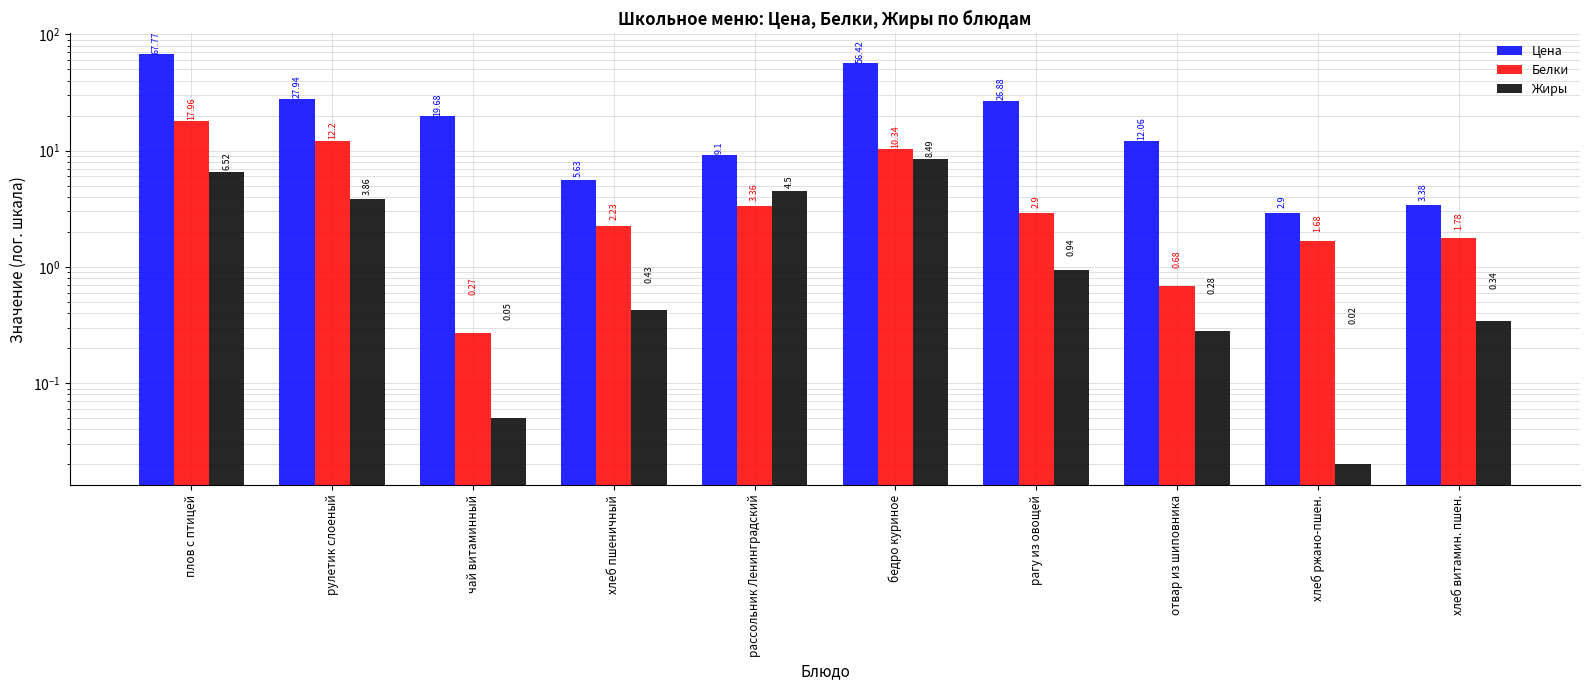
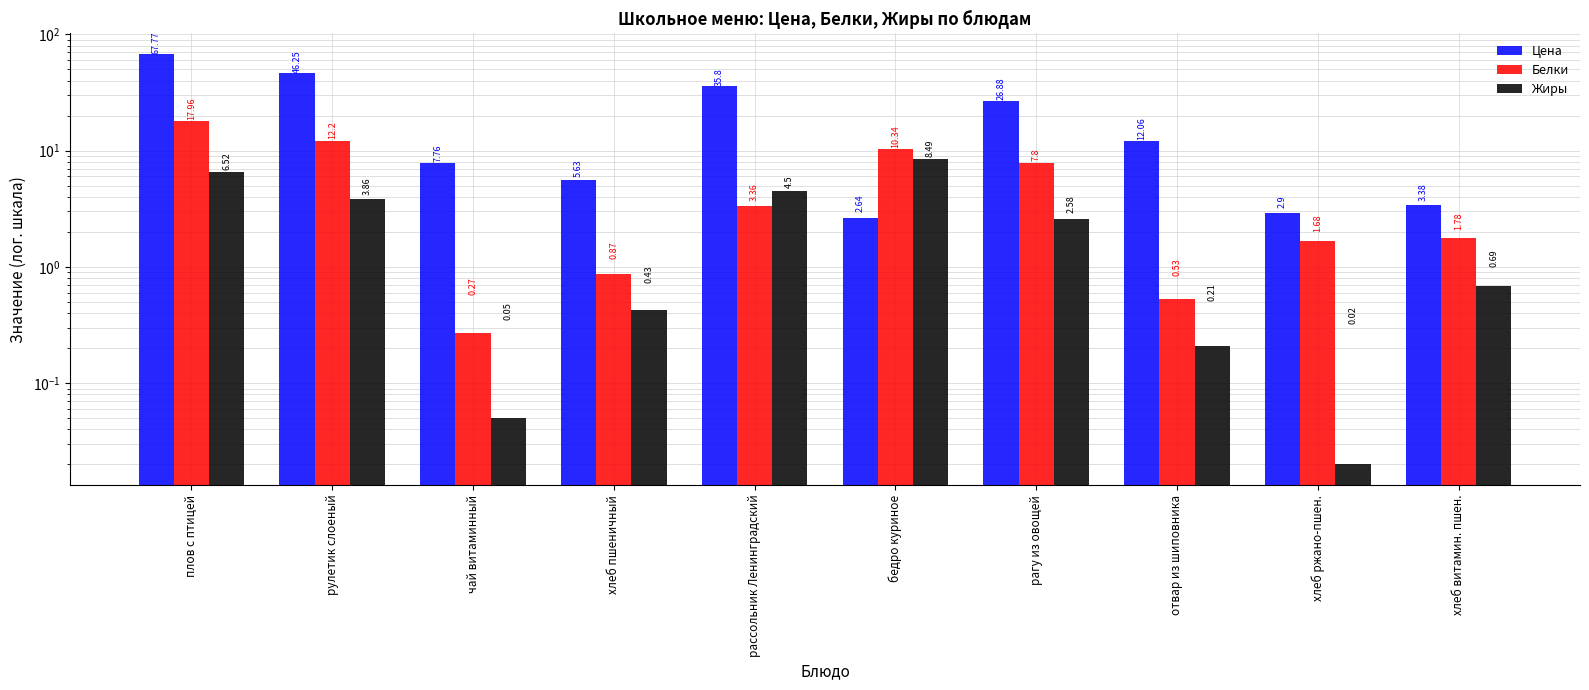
  {
    "Цена": {
      "плов с птицей": 67.77,
-     "рулетик слоеный": 27.94,
-     "чай витаминный": 19.68,
+     "рулетик слоеный": 46.25,
+     "чай витаминный": 7.76,
      "хлеб пшеничный": 5.63,
-     "рассольник Ленинградский": 9.1,
-     "бедро куриное": 56.42,
+     "рассольник Ленинградский": 35.8,
+     "бедро куриное": 2.64,
      "рагу из овощей": 26.88,
      "отвар из шиповника": 12.06,
      "хлеб ржано-пшен.": 2.9,
      "хлеб витамин. пшен.": 3.38
    },
    "Белки": {
      "плов с птицей": 17.96,
      "рулетик слоеный": 12.2,
-     "хлеб пшеничный": 2.23,
+     "хлеб пшеничный": 0.87,
      "рассольник Ленинградский": 3.36,
      "бедро куриное": 10.34,
-     "рагу из овощей": 2.9,
-     "отвар из шиповника": 0.68,
+     "рагу из овощей": 7.8,
+     "отвар из шиповника": 0.53,
      "хлеб ржано-пшен.": 1.68,
      "хлеб витамин. пшен.": 1.78
    },
    "Жиры": {
      "плов с птицей": 6.52,
      "рулетик слоеный": 3.86,
      "рассольник Ленинградский": 4.5,
      "бедро куриное": 8.49,
-     "рагу из овощей": 0.94,
-     "отвар из шиповника": 0.28,
-     "хлеб витамин. пшен.": 0.34
+     "рагу из овощей": 2.58,
+     "отвар из шиповника": 0.21,
+     "хлеб витамин. пшен.": 0.69
    }
  }
